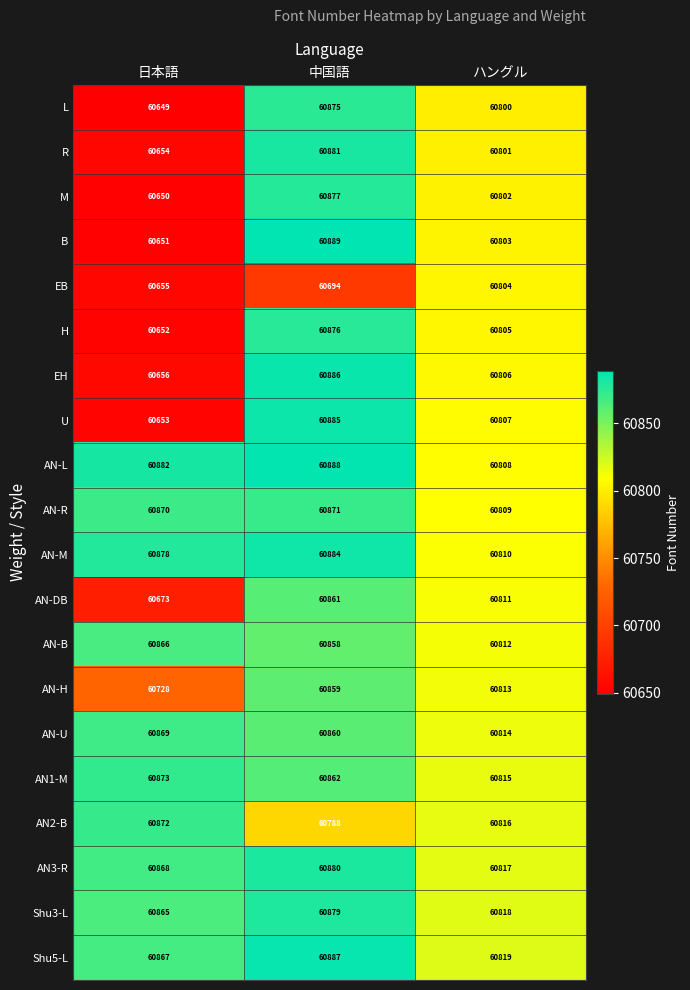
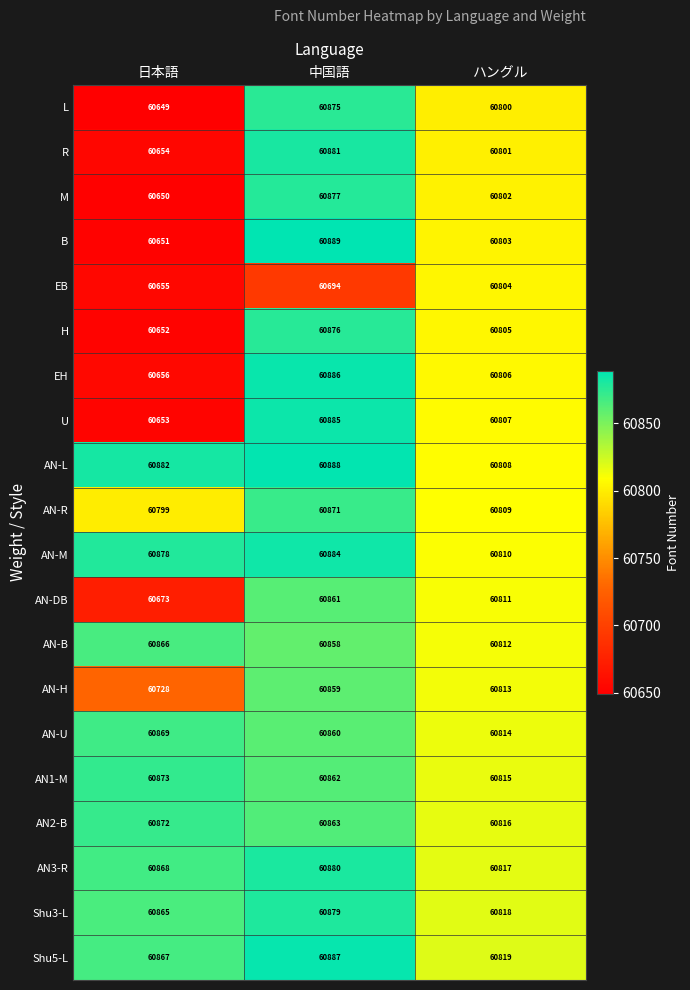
  {
    "L": {
      "日本語": 60649,
      "中国語": 60875,
      "ハングル": 60800
    },
    "R": {
      "日本語": 60654,
      "中国語": 60881,
      "ハングル": 60801
    },
    "M": {
      "日本語": 60650,
      "中国語": 60877,
      "ハングル": 60802
    },
    "B": {
      "日本語": 60651,
      "中国語": 60889,
      "ハングル": 60803
    },
    "EB": {
      "日本語": 60655,
      "中国語": 60694,
      "ハングル": 60804
    },
    "H": {
      "日本語": 60652,
      "中国語": 60876,
      "ハングル": 60805
    },
    "EH": {
      "日本語": 60656,
      "中国語": 60886,
      "ハングル": 60806
    },
    "U": {
      "日本語": 60653,
      "中国語": 60885,
      "ハングル": 60807
    },
    "AN-L": {
      "日本語": 60882,
      "中国語": 60888,
      "ハングル": 60808
    },
    "AN-R": {
-     "日本語": 60870,
+     "日本語": 60799,
      "中国語": 60871,
      "ハングル": 60809
    },
    "AN-M": {
      "日本語": 60878,
      "中国語": 60884,
      "ハングル": 60810
    },
    "AN-DB": {
      "日本語": 60673,
      "中国語": 60861,
      "ハングル": 60811
    },
    "AN-B": {
      "日本語": 60866,
      "中国語": 60858,
      "ハングル": 60812
    },
    "AN-H": {
      "日本語": 60728,
      "中国語": 60859,
      "ハングル": 60813
    },
    "AN-U": {
      "日本語": 60869,
      "中国語": 60860,
      "ハングル": 60814
    },
    "AN1-M": {
      "日本語": 60873,
      "中国語": 60862,
      "ハングル": 60815
    },
    "AN2-B": {
      "日本語": 60872,
-     "中国語": 60788,
+     "中国語": 60863,
      "ハングル": 60816
    },
    "AN3-R": {
      "日本語": 60868,
      "中国語": 60880,
      "ハングル": 60817
    },
    "Shu3-L": {
      "日本語": 60865,
      "中国語": 60879,
      "ハングル": 60818
    },
    "Shu5-L": {
      "日本語": 60867,
      "中国語": 60887,
      "ハングル": 60819
    }
  }
